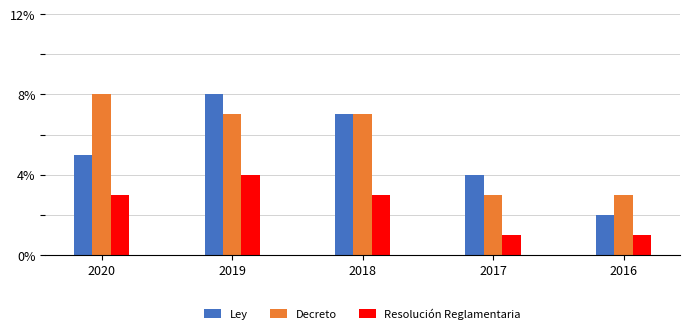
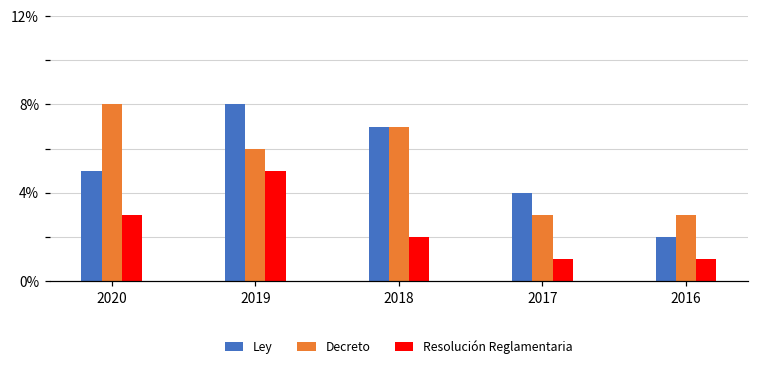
  {
    "Ley": {
      "2020": "5%",
      "2019": "8%",
      "2018": "7%",
      "2017": "4%",
      "2016": "2%"
    },
    "Decreto": {
      "2020": "8%",
-     "2019": "7%",
+     "2019": "6%",
      "2018": "7%",
      "2017": "3%",
      "2016": "3%"
    },
    "Resolución Reglamentaria": {
      "2020": "3%",
-     "2019": "4%",
-     "2018": "3%",
+     "2019": "5%",
+     "2018": "2%",
      "2017": "1%",
      "2016": "1%"
    }
  }
